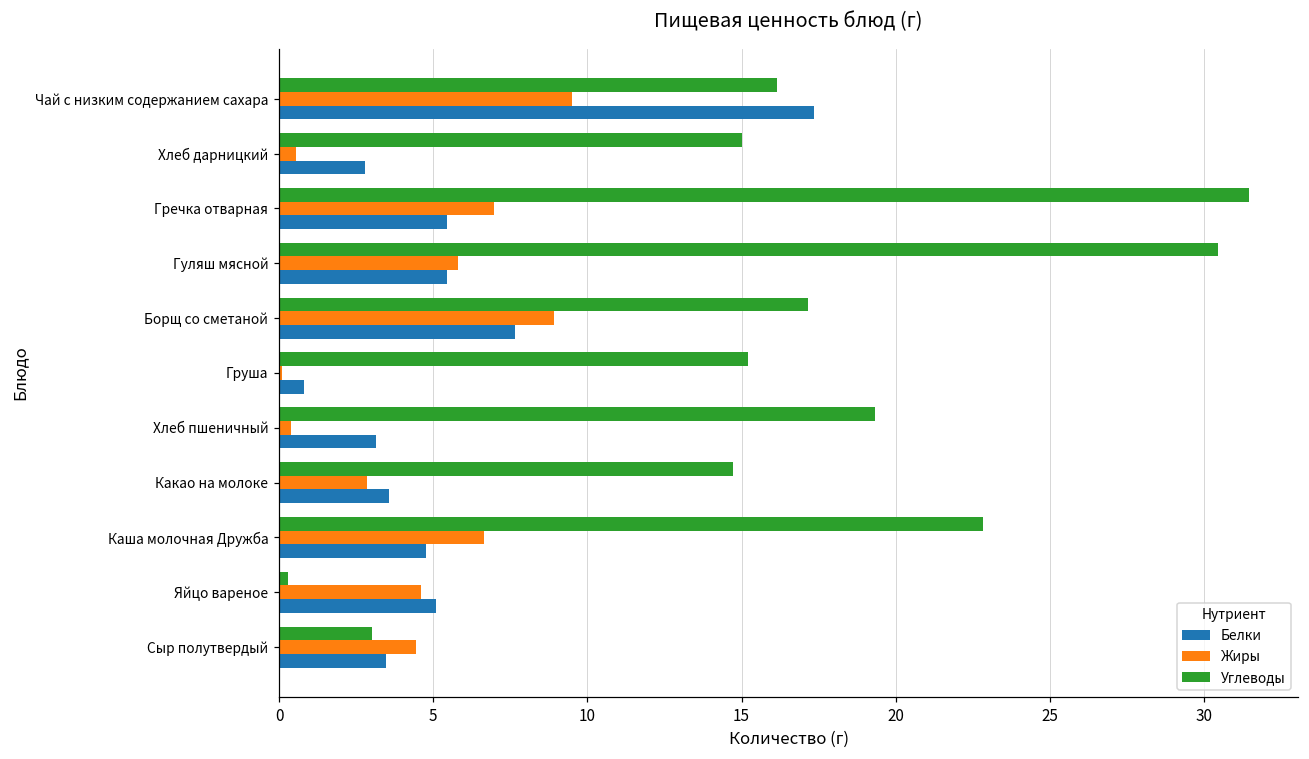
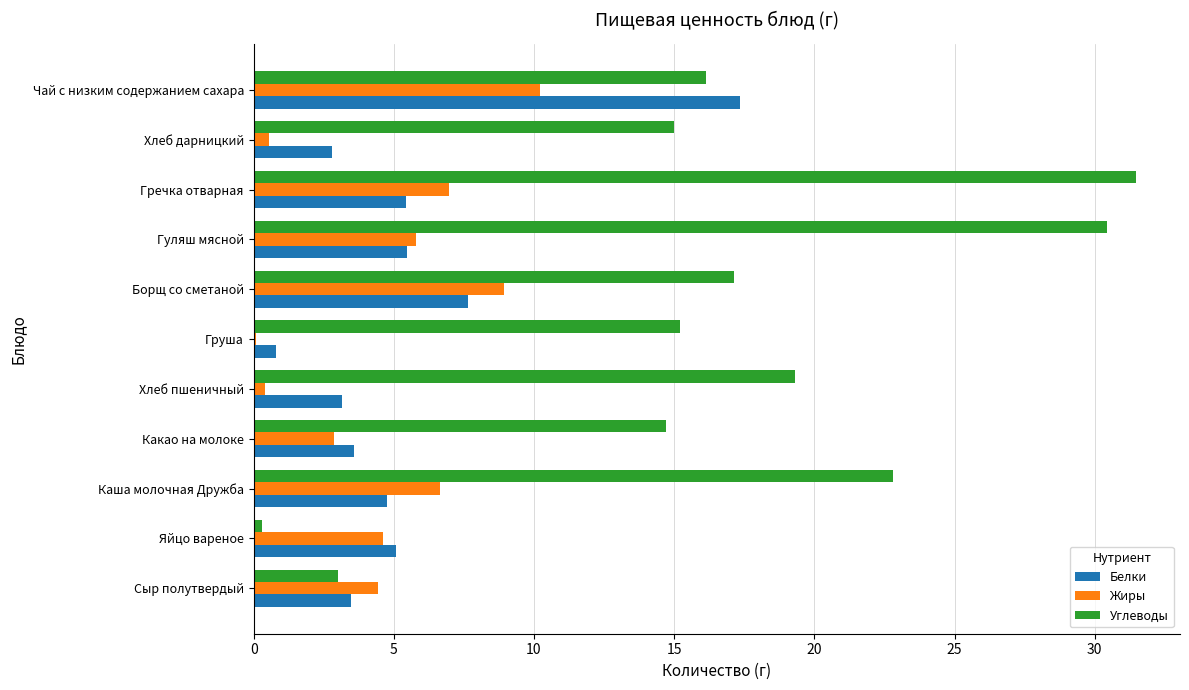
  {
    "Белки": {
      "Чай с низким содержанием сахара": 17.4,
      "Хлеб дарницкий": 2.8,
      "Гречка отварная": 5.4,
      "Гуляш мясной": 5.5,
      "Борщ со сметаной": 7.7,
      "Груша": 0.8,
      "Хлеб пшеничный": 3.2,
      "Какао на молоке": 3.6,
      "Каша молочная Дружба": 4.8,
      "Яйцо вареное": 5.1,
      "Сыр полутвердый": 3.5
    },
    "Жиры": {
-     "Чай с низким содержанием сахара": 9.5,
+     "Чай с низким содержанием сахара": 10.2,
      "Хлеб дарницкий": 0.6,
      "Гречка отварная": 7.0,
      "Гуляш мясной": 5.8,
      "Борщ со сметаной": 8.9,
      "Груша": 0.1,
      "Хлеб пшеничный": 0.4,
      "Какао на молоке": 2.9,
      "Каша молочная Дружба": 6.6,
      "Яйцо вареное": 4.6,
      "Сыр полутвердый": 4.4
    },
    "Углеводы": {
      "Чай с низким содержанием сахара": 16.2,
      "Хлеб дарницкий": 15.0,
      "Гречка отварная": 31.5,
      "Гуляш мясной": 30.5,
      "Борщ со сметаной": 17.1,
      "Груша": 15.2,
      "Хлеб пшеничный": 19.3,
      "Какао на молоке": 14.7,
      "Каша молочная Дружба": 22.8,
      "Яйцо вареное": 0.3,
      "Сыр полутвердый": 3.0
    }
  }
